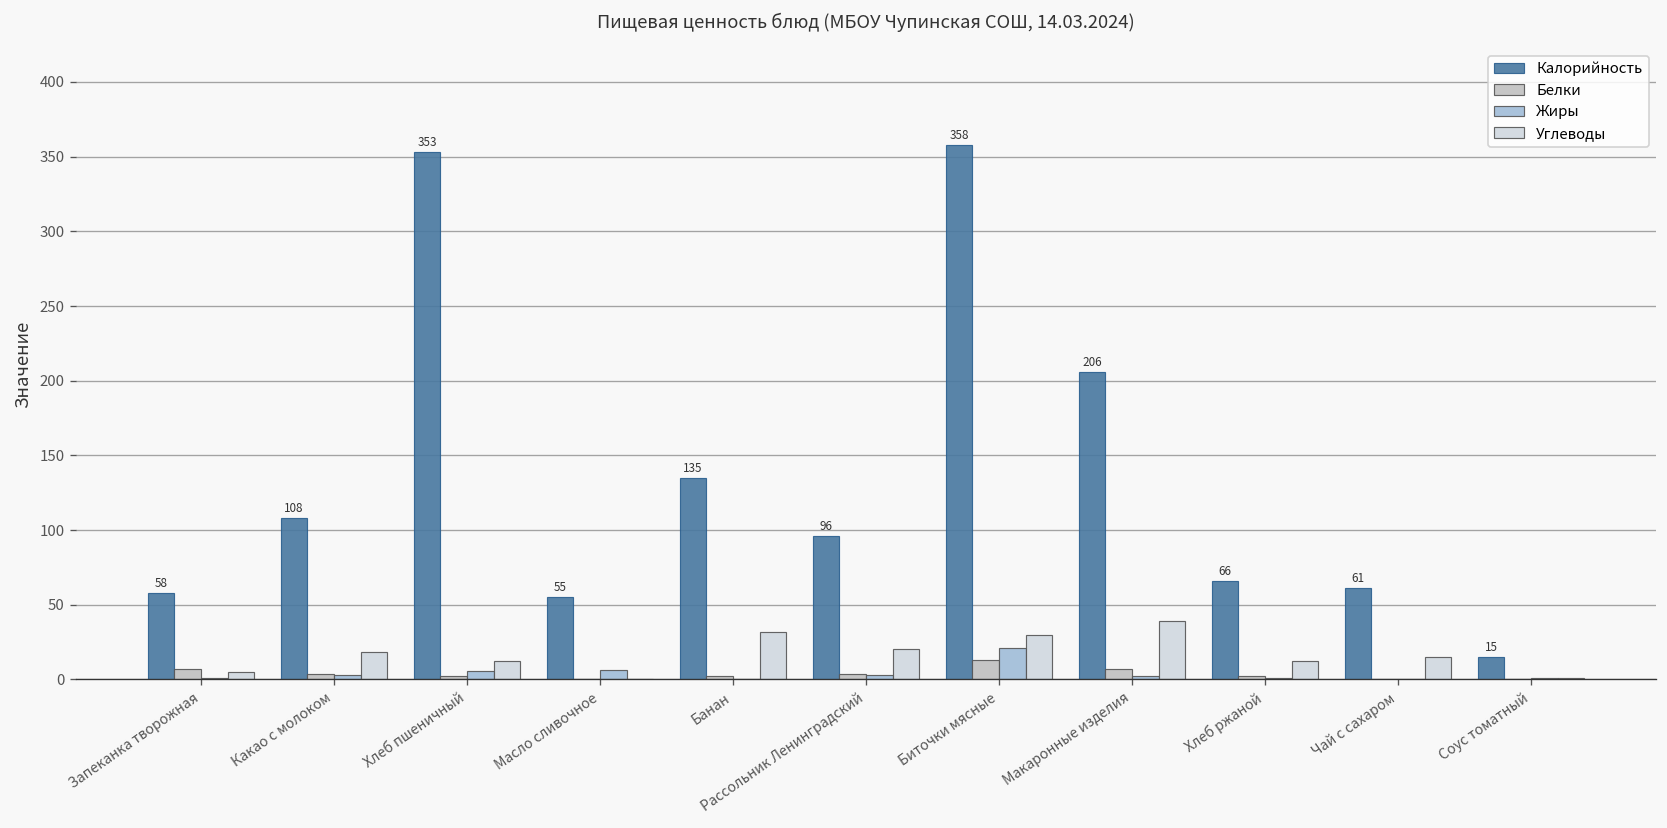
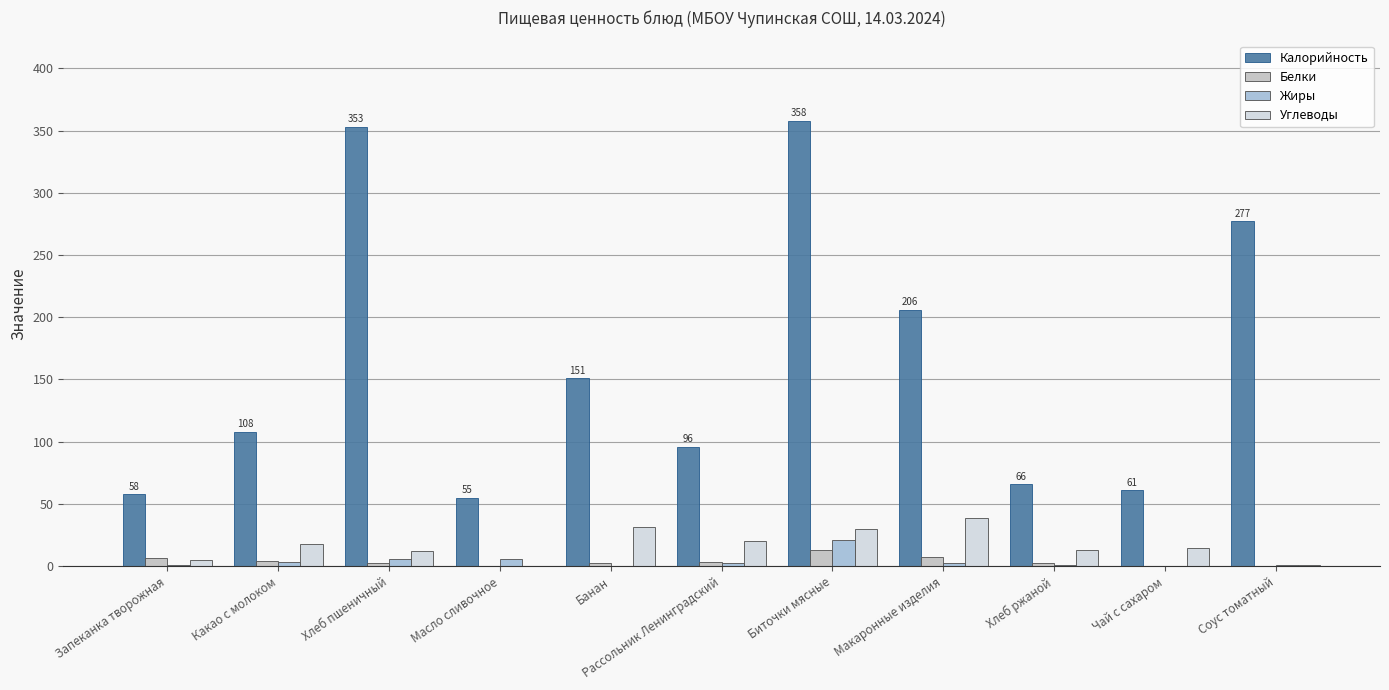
  {
    "Калорийность": {
      "Запеканка творожная": 58,
      "Какао с молоком": 108,
      "Хлеб пшеничный": 353,
      "Масло сливочное": 55,
-     "Банан": 135,
+     "Банан": 151,
      "Рассольник Ленинградский": 96,
      "Биточки мясные": 358,
      "Макаронные изделия": 206,
      "Хлеб ржаной": 66,
      "Чай с сахаром": 61,
-     "Соус томатный": 15
+     "Соус томатный": 277
    }
  }
